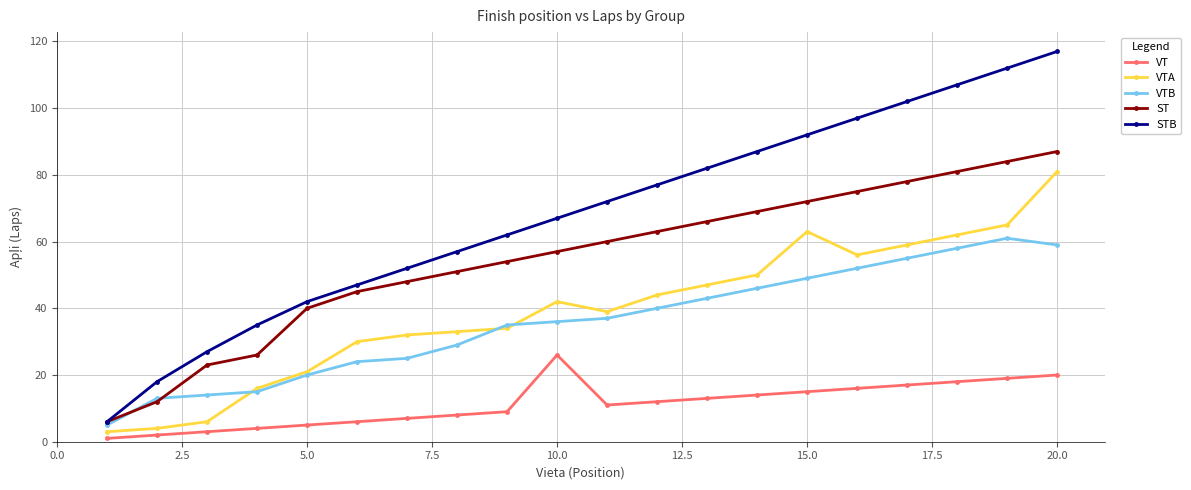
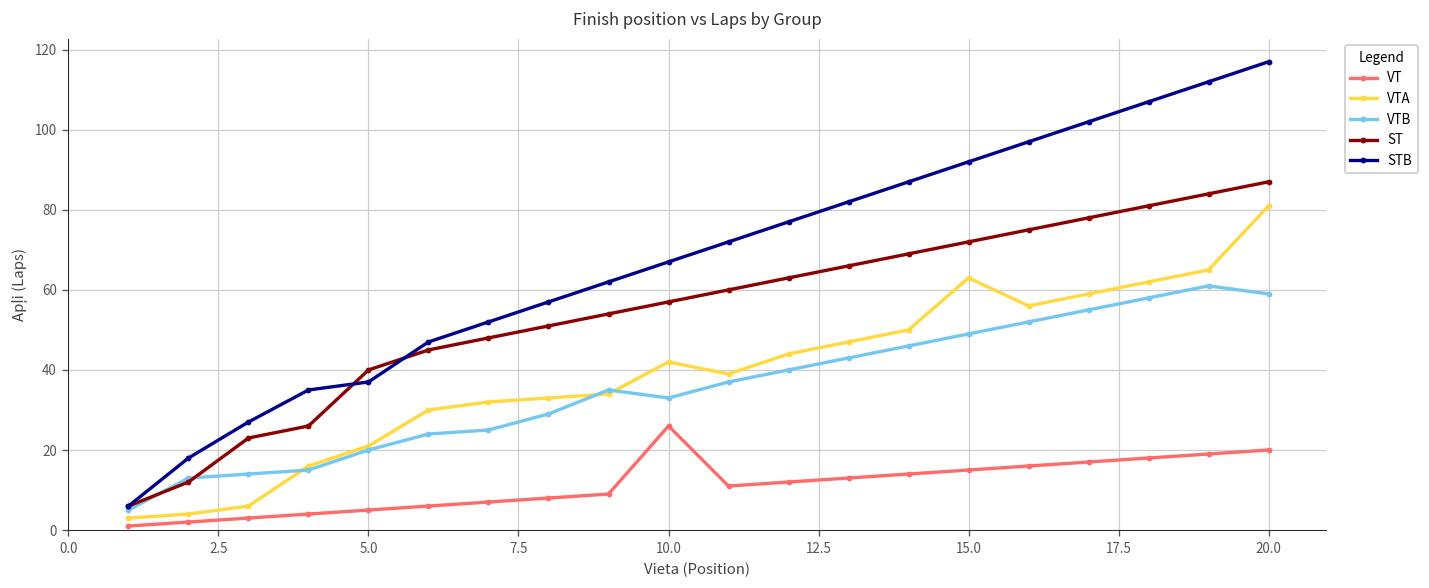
  {
    "VT": {
      "5.0": 5,
      "10.0": 26,
      "15.0": 15,
      "20.0": 20
    },
    "VTA": {
      "5.0": 21,
      "10.0": 42,
      "15.0": 63,
      "20.0": 81
    },
    "VTB": {
      "5.0": 20,
-     "10.0": 36,
+     "10.0": 33,
      "15.0": 49,
      "20.0": 59
    },
    "ST": {
      "5.0": 40,
      "10.0": 57,
      "15.0": 72,
      "20.0": 87
    },
    "STB": {
-     "5.0": 42,
+     "5.0": 37,
      "10.0": 67,
      "15.0": 92,
      "20.0": 117
    }
  }
